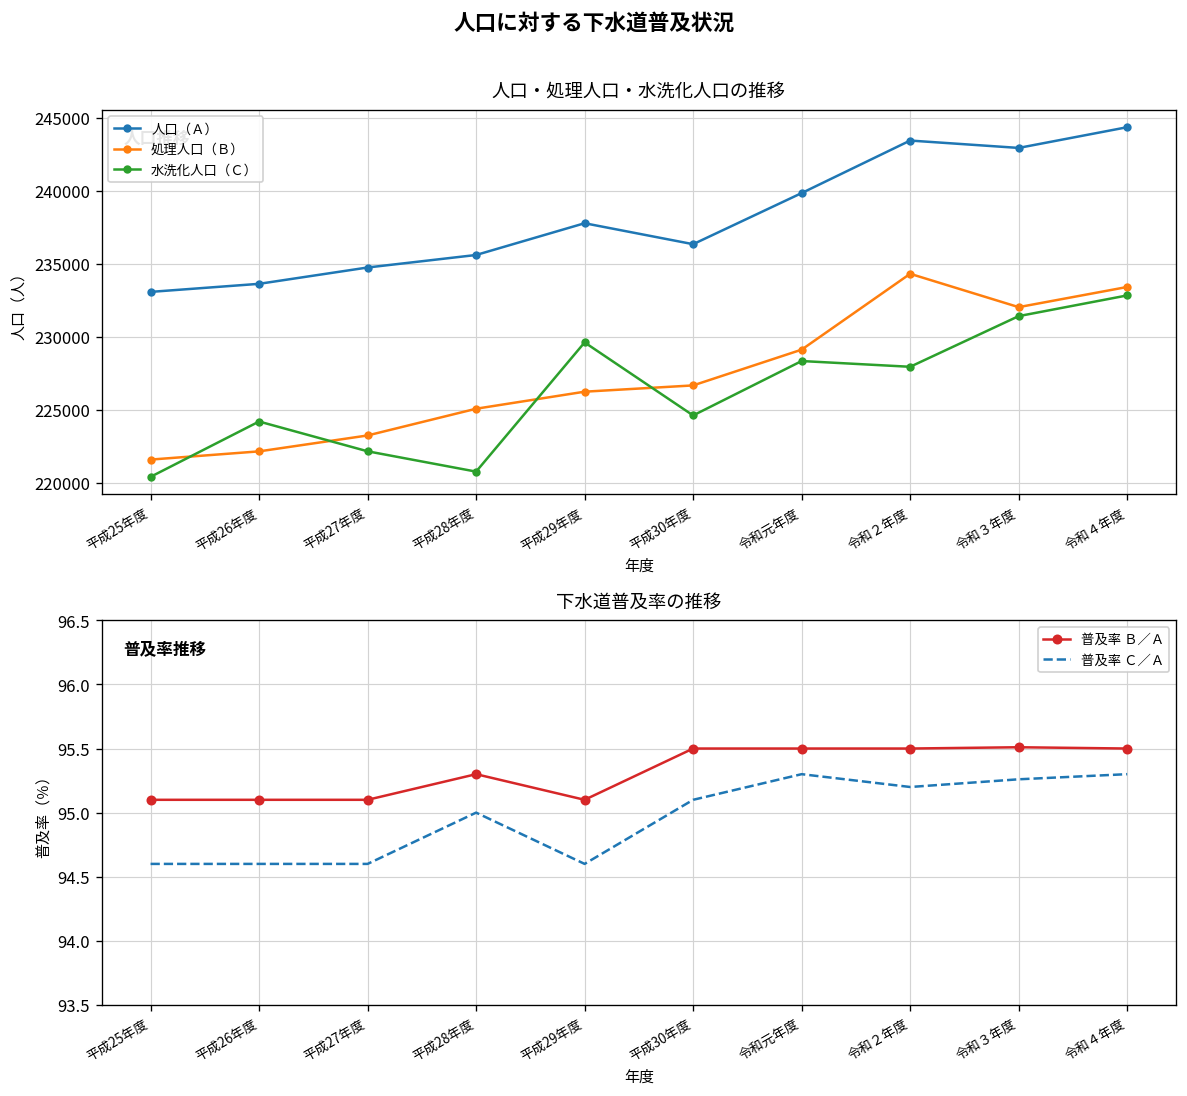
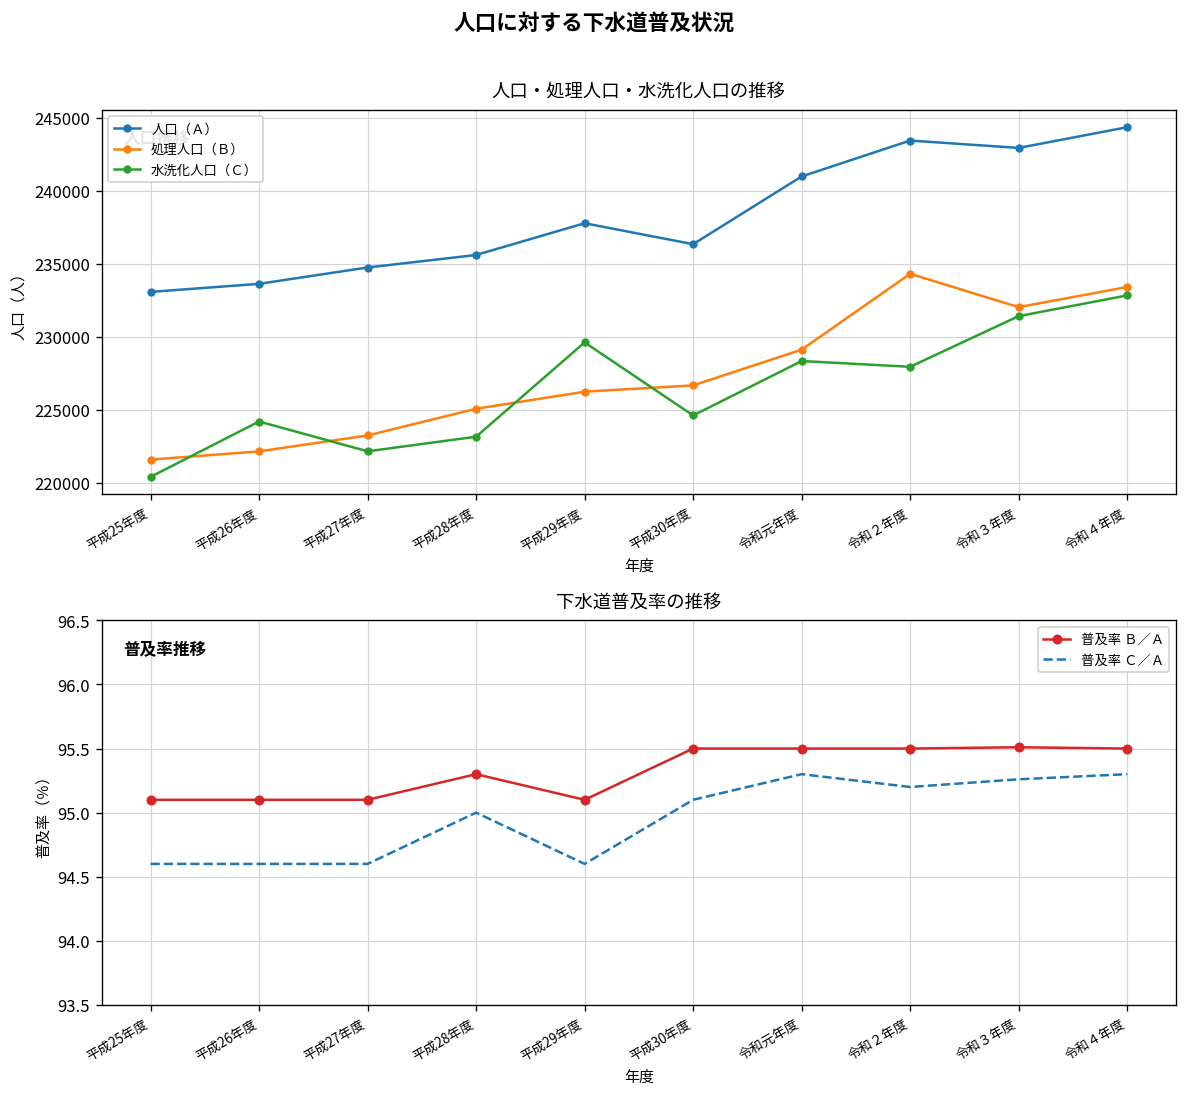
  {
    "人口・処理人口・水洗化人口の推移": {
      "人口（Ａ）": {
        "平成25年度": 233100,
        "平成26年度": 233600,
        "平成27年度": 234700,
        "平成28年度": 235600,
        "平成29年度": 237800,
        "平成30年度": 236300,
-       "令和元年度": 239800,
+       "令和元年度": 241000,
        "令和２年度": 243400,
        "令和３年度": 242900,
        "令和４年度": 244300
      },
      "処理人口（Ｂ）": {
        "平成25年度": 221600,
        "平成26年度": 222100,
        "平成27年度": 223200,
        "平成28年度": 225100,
        "平成29年度": 226200,
        "平成30年度": 226700,
        "令和元年度": 229100,
        "令和２年度": 234300,
        "令和３年度": 232000,
        "令和４年度": 233400
      },
      "水洗化人口（Ｃ）": {
        "平成25年度": 220400,
        "平成26年度": 224200,
        "平成27年度": 222100,
-       "平成28年度": 220800,
+       "平成28年度": 223100,
        "平成29年度": 229600,
        "平成30年度": 224600,
        "令和元年度": 228300,
        "令和２年度": 227900,
        "令和３年度": 231400,
        "令和４年度": 232800
      }
    },
    "下水道普及率の推移": {
      "普及率 Ｂ／Ａ": {
        "平成25年度": 95.10,
        "平成26年度": 95.10,
        "平成27年度": 95.10,
        "平成28年度": 95.30,
        "平成29年度": 95.10,
        "平成30年度": 95.50,
        "令和元年度": 95.50,
        "令和２年度": 95.50,
        "令和３年度": 95.51,
        "令和４年度": 95.50
      },
      "普及率 Ｃ／Ａ": {
        "平成25年度": 94.60,
        "平成26年度": 94.60,
        "平成27年度": 94.60,
        "平成28年度": 95.00,
        "平成29年度": 94.60,
        "平成30年度": 95.10,
        "令和元年度": 95.30,
        "令和２年度": 95.20,
        "令和３年度": 95.26,
        "令和４年度": 95.30
      }
    }
  }
